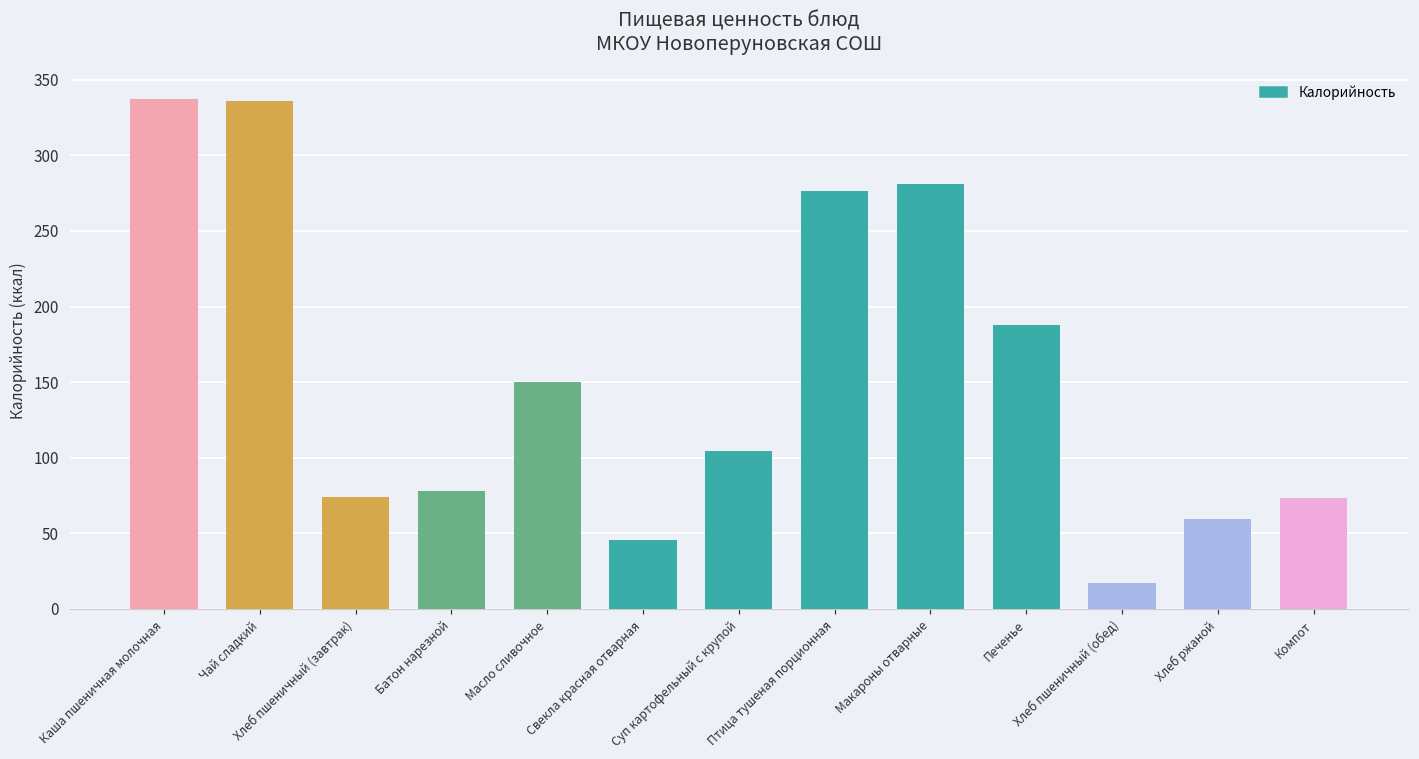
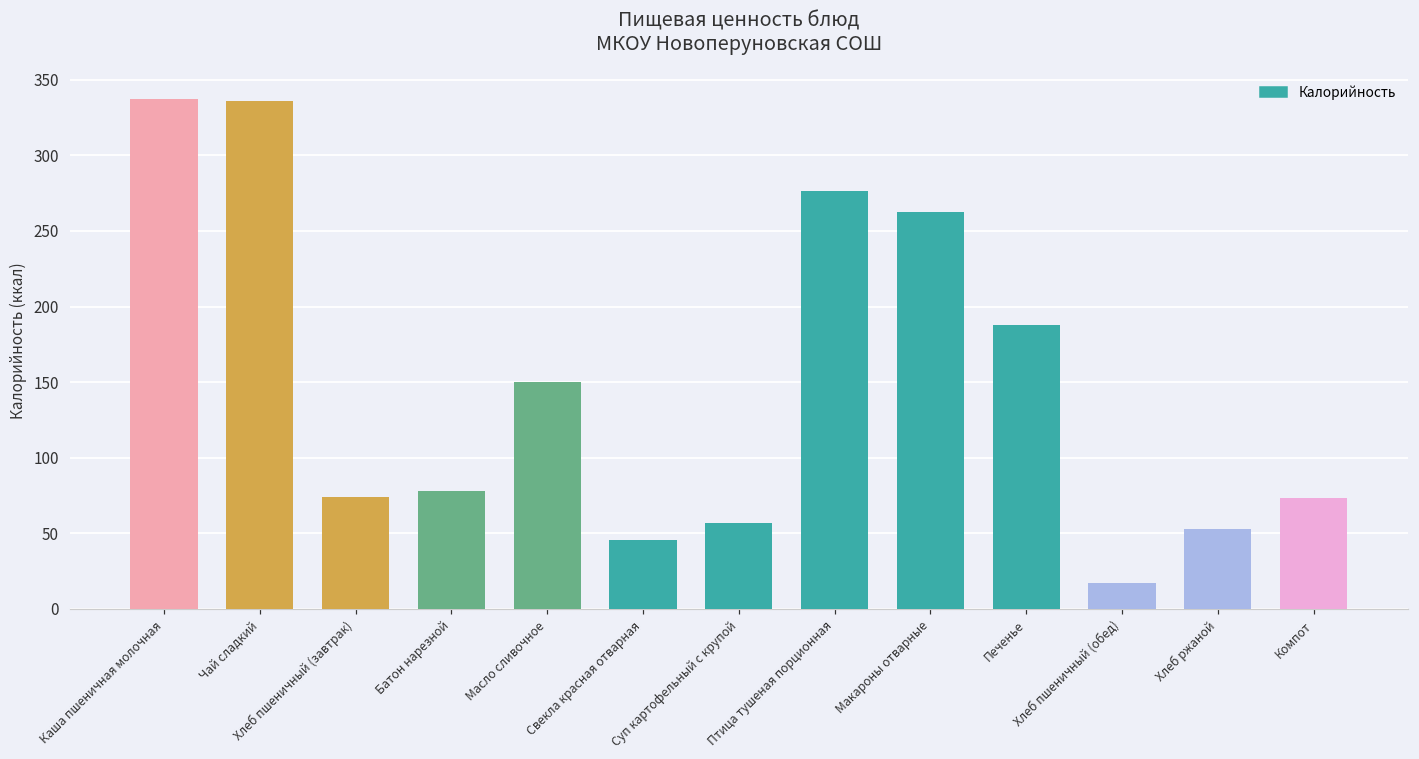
  {
    "Каша пшеничная молочная": 338,
    "Чай сладкий": 336,
    "Хлеб пшеничный (завтрак)": 74,
    "Батон нарезной": 78,
    "Масло сливочное": 150,
    "Свекла красная отварная": 46,
-   "Суп картофельный с крупой": 105,
+   "Суп картофельный с крупой": 57,
    "Птица тушеная порционная": 276,
-   "Макароны отварные": 281,
+   "Макароны отварные": 262,
    "Печенье": 188,
    "Хлеб пшеничный (обед)": 17,
-   "Хлеб ржаной": 59,
+   "Хлеб ржаной": 53,
    "Компот": 73
  }
